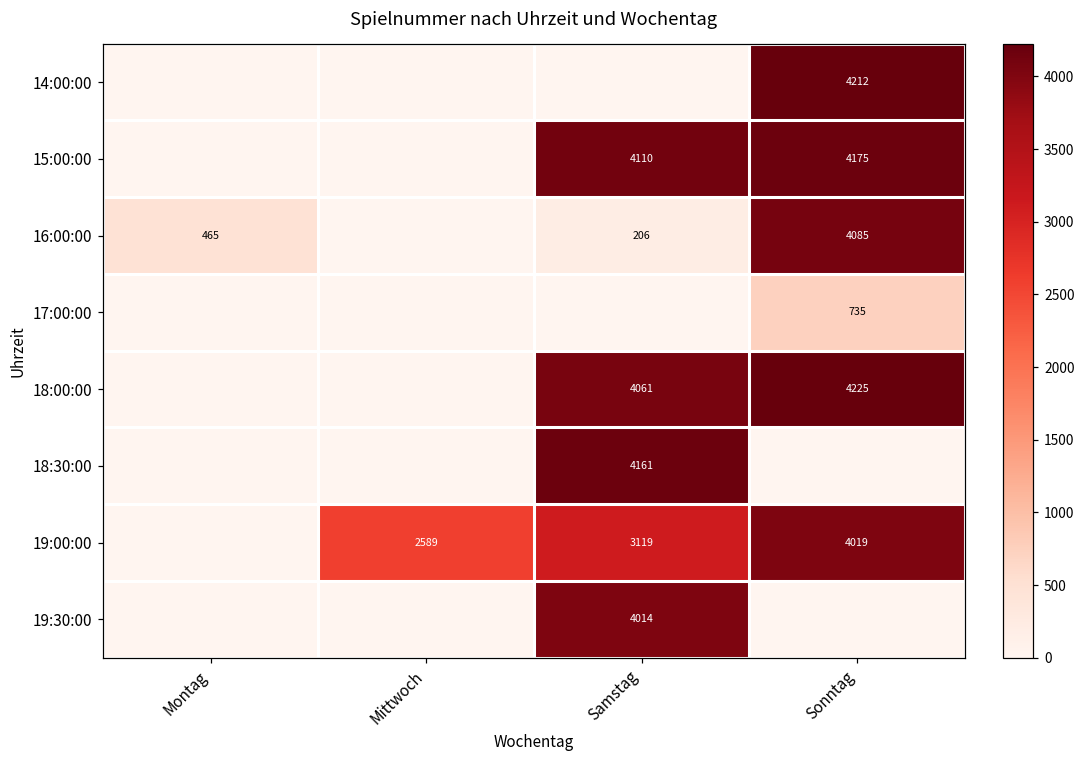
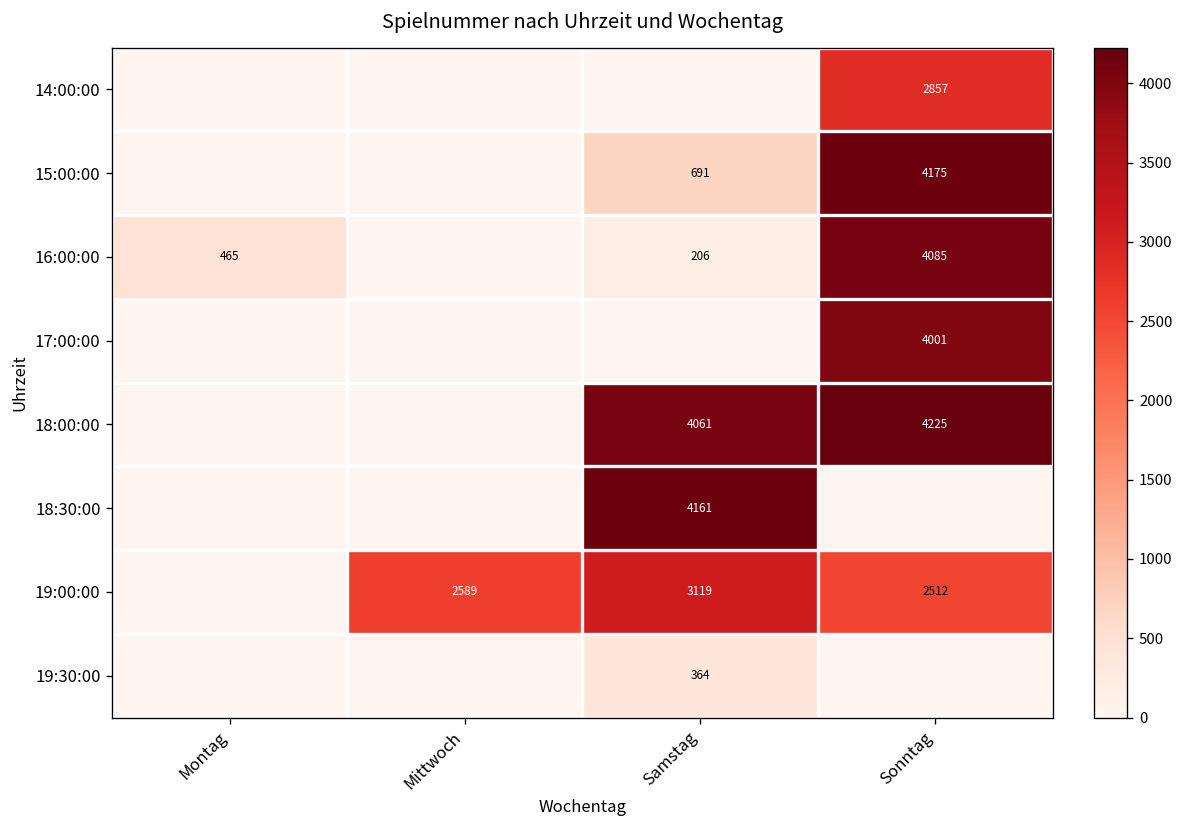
  {
    "14:00:00": {
-     "Sonntag": 4212
+     "Sonntag": 2857
    },
    "15:00:00": {
-     "Samstag": 4110,
+     "Samstag": 691,
      "Sonntag": 4175
    },
    "16:00:00": {
      "Montag": 465,
      "Samstag": 206,
      "Sonntag": 4085
    },
    "17:00:00": {
-     "Sonntag": 735
+     "Sonntag": 4001
    },
    "18:00:00": {
      "Samstag": 4061,
      "Sonntag": 4225
    },
    "18:30:00": {
      "Samstag": 4161
    },
    "19:00:00": {
      "Mittwoch": 2589,
      "Samstag": 3119,
-     "Sonntag": 4019
+     "Sonntag": 2512
    },
    "19:30:00": {
-     "Samstag": 4014
+     "Samstag": 364
    }
  }
